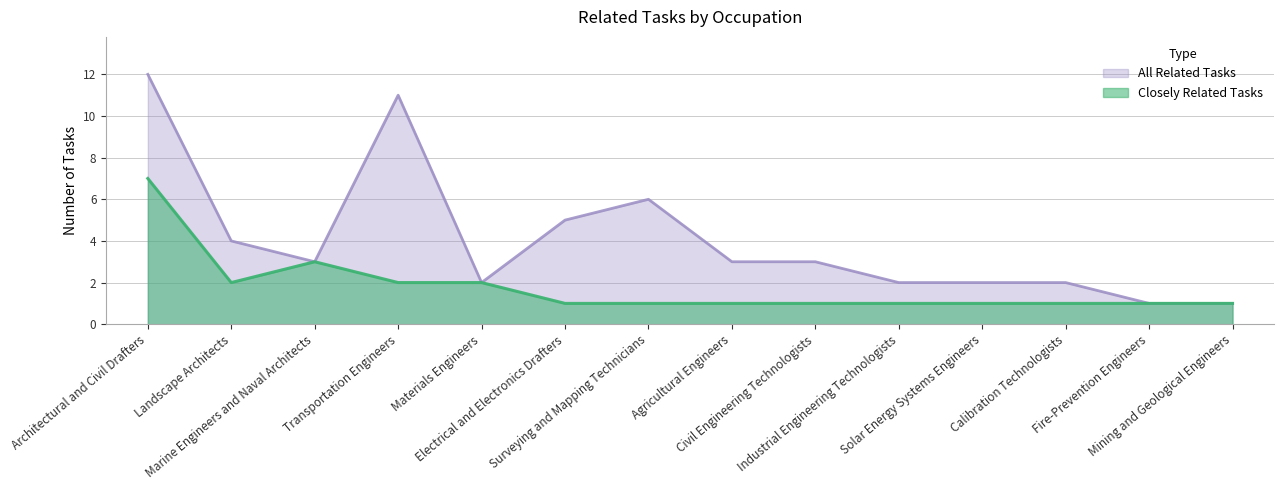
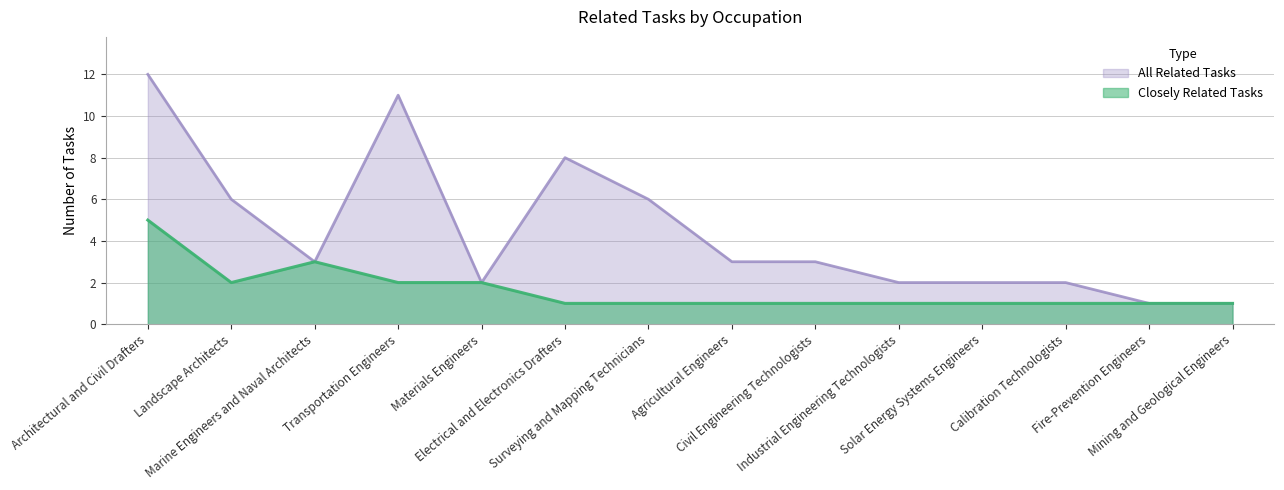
  {
    "All Related Tasks": {
      "Architectural and Civil Drafters": 12,
-     "Landscape Architects": 4,
+     "Landscape Architects": 6,
      "Transportation Engineers": 11,
-     "Electrical and Electronics Drafters": 5,
+     "Electrical and Electronics Drafters": 8,
      "Surveying and Mapping Technicians": 6,
      "Agricultural Engineers": 3,
      "Civil Engineering Technologists": 3,
      "Industrial Engineering Technologists": 2,
      "Solar Energy Systems Engineers": 2,
      "Calibration Technologists": 2
    },
    "Closely Related Tasks": {
-     "Architectural and Civil Drafters": 7,
+     "Architectural and Civil Drafters": 5,
      "Landscape Architects": 2,
      "Transportation Engineers": 2,
      "Electrical and Electronics Drafters": 1,
      "Surveying and Mapping Technicians": 1,
      "Agricultural Engineers": 1,
      "Civil Engineering Technologists": 1,
      "Industrial Engineering Technologists": 1,
      "Solar Energy Systems Engineers": 1,
      "Calibration Technologists": 1
    }
  }
